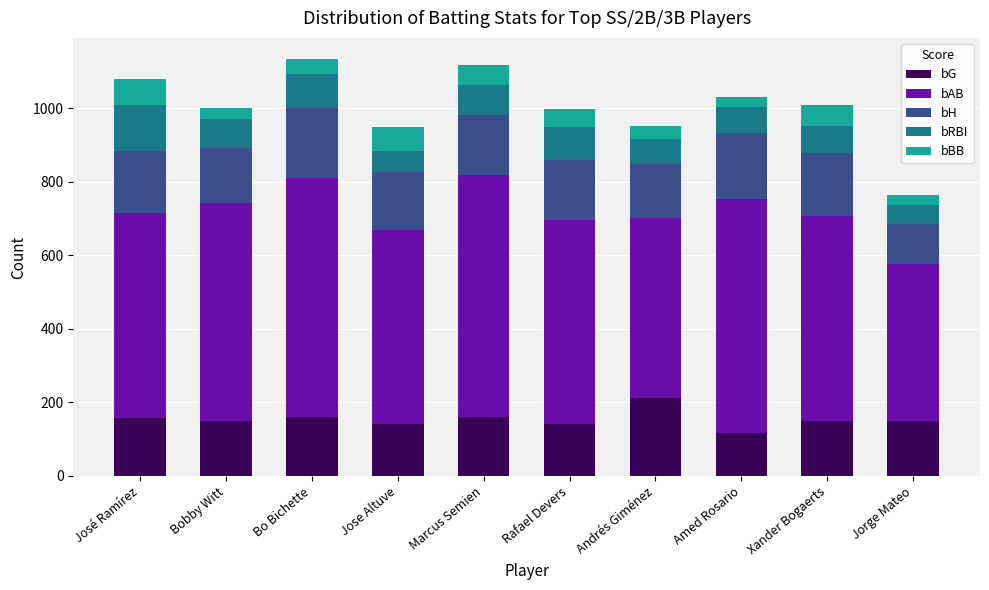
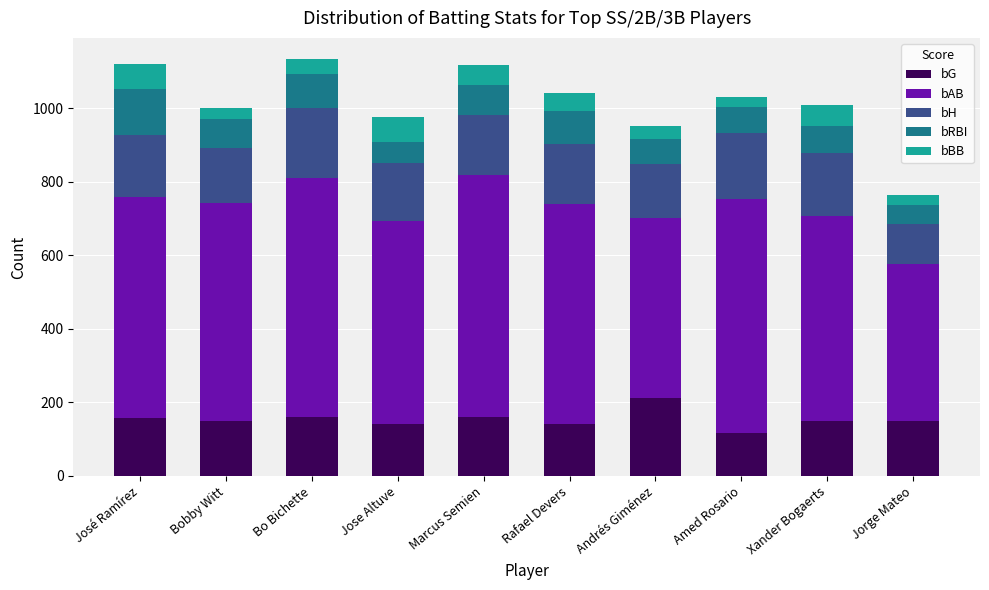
  {
    "bG": {
      "José Ramírez": 160,
      "Bobby Witt": 150,
      "Bo Bichette": 160,
      "Jose Altuve": 140,
      "Marcus Semien": 160,
      "Rafael Devers": 140,
      "Andrés Giménez": 210,
      "Amed Rosario": 120,
      "Xander Bogaerts": 150,
      "Jorge Mateo": 150
    },
    "bAB": {
-     "José Ramírez": 560,
+     "José Ramírez": 600,
      "Bobby Witt": 590,
      "Bo Bichette": 650,
-     "Jose Altuve": 530,
+     "Jose Altuve": 550,
      "Marcus Semien": 660,
-     "Rafael Devers": 560,
+     "Rafael Devers": 600,
      "Andrés Giménez": 490,
      "Amed Rosario": 640,
      "Xander Bogaerts": 560,
      "Jorge Mateo": 430
    }
  }
